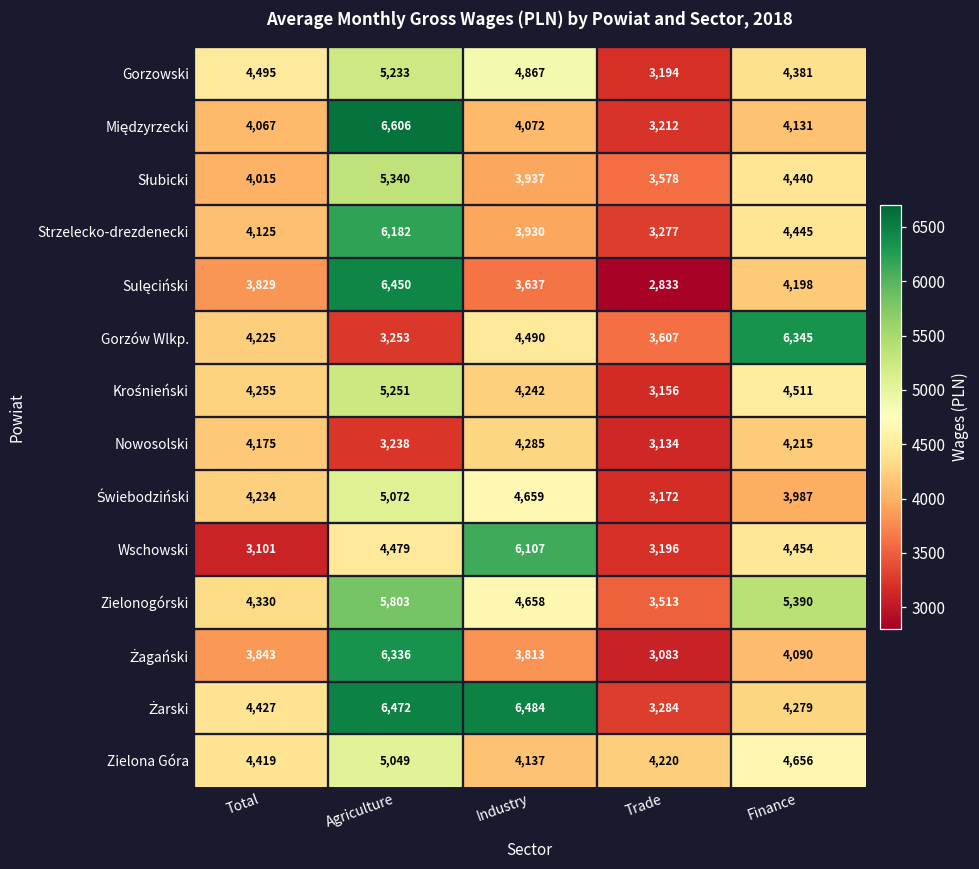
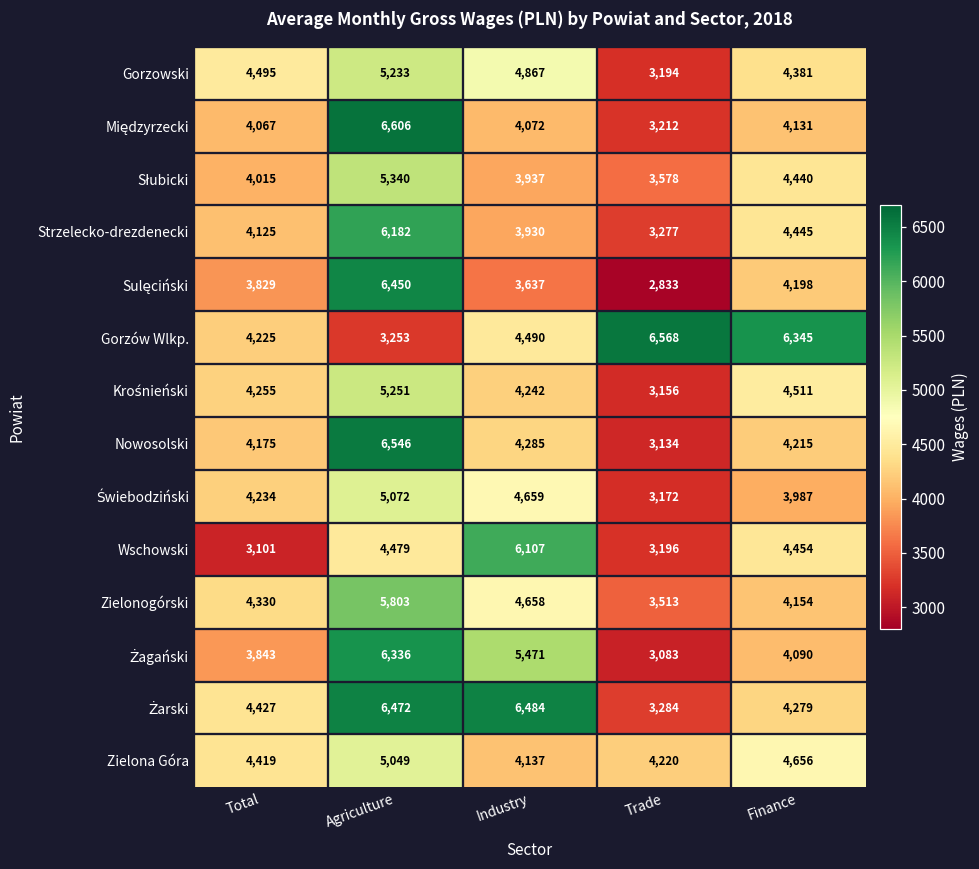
  {
    "Gorzowski": {
      "Total": "4,495",
      "Agriculture": "5,233",
      "Industry": "4,867",
      "Trade": "3,194",
      "Finance": "4,381"
    },
    "Międzyrzecki": {
      "Total": "4,067",
      "Agriculture": "6,606",
      "Industry": "4,072",
      "Trade": "3,212",
      "Finance": "4,131"
    },
    "Słubicki": {
      "Total": "4,015",
      "Agriculture": "5,340",
      "Industry": "3,937",
      "Trade": "3,578",
      "Finance": "4,440"
    },
    "Strzelecko-drezdenecki": {
      "Total": "4,125",
      "Agriculture": "6,182",
      "Industry": "3,930",
      "Trade": "3,277",
      "Finance": "4,445"
    },
    "Sulęciński": {
      "Total": "3,829",
      "Agriculture": "6,450",
      "Industry": "3,637",
      "Trade": "2,833",
      "Finance": "4,198"
    },
    "Gorzów Wlkp.": {
      "Total": "4,225",
      "Agriculture": "3,253",
      "Industry": "4,490",
-     "Trade": "3,607",
+     "Trade": "6,568",
      "Finance": "6,345"
    },
    "Krośnieński": {
      "Total": "4,255",
      "Agriculture": "5,251",
      "Industry": "4,242",
      "Trade": "3,156",
      "Finance": "4,511"
    },
    "Nowosolski": {
      "Total": "4,175",
-     "Agriculture": "3,238",
+     "Agriculture": "6,546",
      "Industry": "4,285",
      "Trade": "3,134",
      "Finance": "4,215"
    },
    "Świebodziński": {
      "Total": "4,234",
      "Agriculture": "5,072",
      "Industry": "4,659",
      "Trade": "3,172",
      "Finance": "3,987"
    },
    "Wschowski": {
      "Total": "3,101",
      "Agriculture": "4,479",
      "Industry": "6,107",
      "Trade": "3,196",
      "Finance": "4,454"
    },
    "Zielonogórski": {
      "Total": "4,330",
      "Agriculture": "5,803",
      "Industry": "4,658",
      "Trade": "3,513",
-     "Finance": "5,390"
+     "Finance": "4,154"
    },
    "Żagański": {
      "Total": "3,843",
      "Agriculture": "6,336",
-     "Industry": "3,813",
+     "Industry": "5,471",
      "Trade": "3,083",
      "Finance": "4,090"
    },
    "Żarski": {
      "Total": "4,427",
      "Agriculture": "6,472",
      "Industry": "6,484",
      "Trade": "3,284",
      "Finance": "4,279"
    },
    "Zielona Góra": {
      "Total": "4,419",
      "Agriculture": "5,049",
      "Industry": "4,137",
      "Trade": "4,220",
      "Finance": "4,656"
    }
  }
